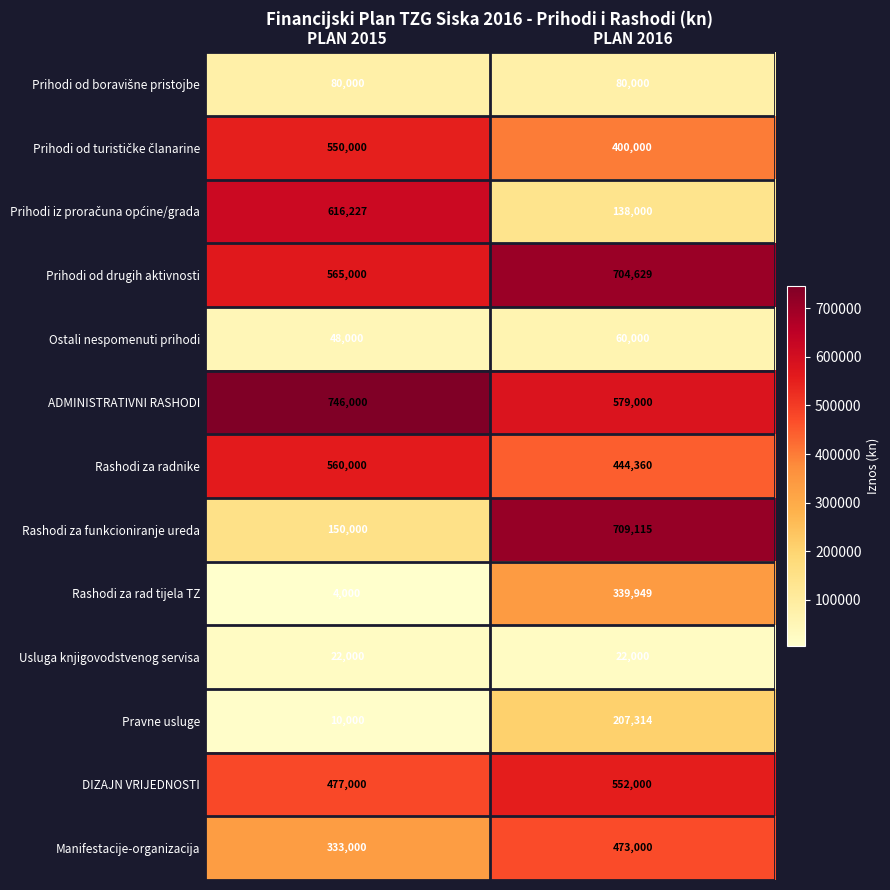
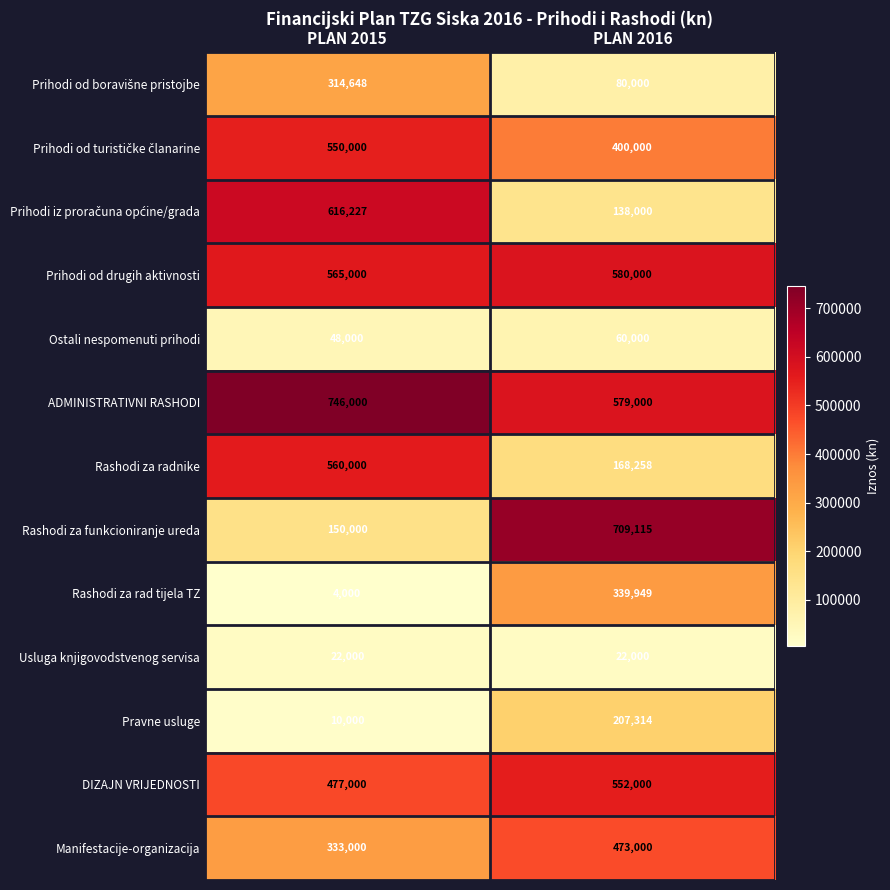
  {
    "Prihodi od boravišne pristojbe": {
-     "PLAN 2015": "80,000",
+     "PLAN 2015": "314,648",
      "PLAN 2016": "80,000"
    },
    "Prihodi od turističke članarine": {
      "PLAN 2015": "550,000",
      "PLAN 2016": "400,000"
    },
    "Prihodi iz proračuna općine/grada": {
      "PLAN 2015": "616,227",
      "PLAN 2016": "138,000"
    },
    "Prihodi od drugih aktivnosti": {
      "PLAN 2015": "565,000",
-     "PLAN 2016": "704,629"
+     "PLAN 2016": "580,000"
    },
    "Ostali nespomenuti prihodi": {
      "PLAN 2015": "48,000",
      "PLAN 2016": "60,000"
    },
    "ADMINISTRATIVNI RASHODI": {
      "PLAN 2015": "746,000",
      "PLAN 2016": "579,000"
    },
    "Rashodi za radnike": {
      "PLAN 2015": "560,000",
-     "PLAN 2016": "444,360"
+     "PLAN 2016": "168,258"
    },
    "Rashodi za funkcioniranje ureda": {
      "PLAN 2015": "150,000",
      "PLAN 2016": "709,115"
    },
    "Rashodi za rad tijela TZ": {
      "PLAN 2015": "4,000",
      "PLAN 2016": "339,949"
    },
    "Usluga knjigovodstvenog servisa": {
      "PLAN 2015": "22,000",
      "PLAN 2016": "22,000"
    },
    "Pravne usluge": {
      "PLAN 2015": "10,000",
      "PLAN 2016": "207,314"
    },
    "DIZAJN VRIJEDNOSTI": {
      "PLAN 2015": "477,000",
      "PLAN 2016": "552,000"
    },
    "Manifestacije-organizacija": {
      "PLAN 2015": "333,000",
      "PLAN 2016": "473,000"
    }
  }
